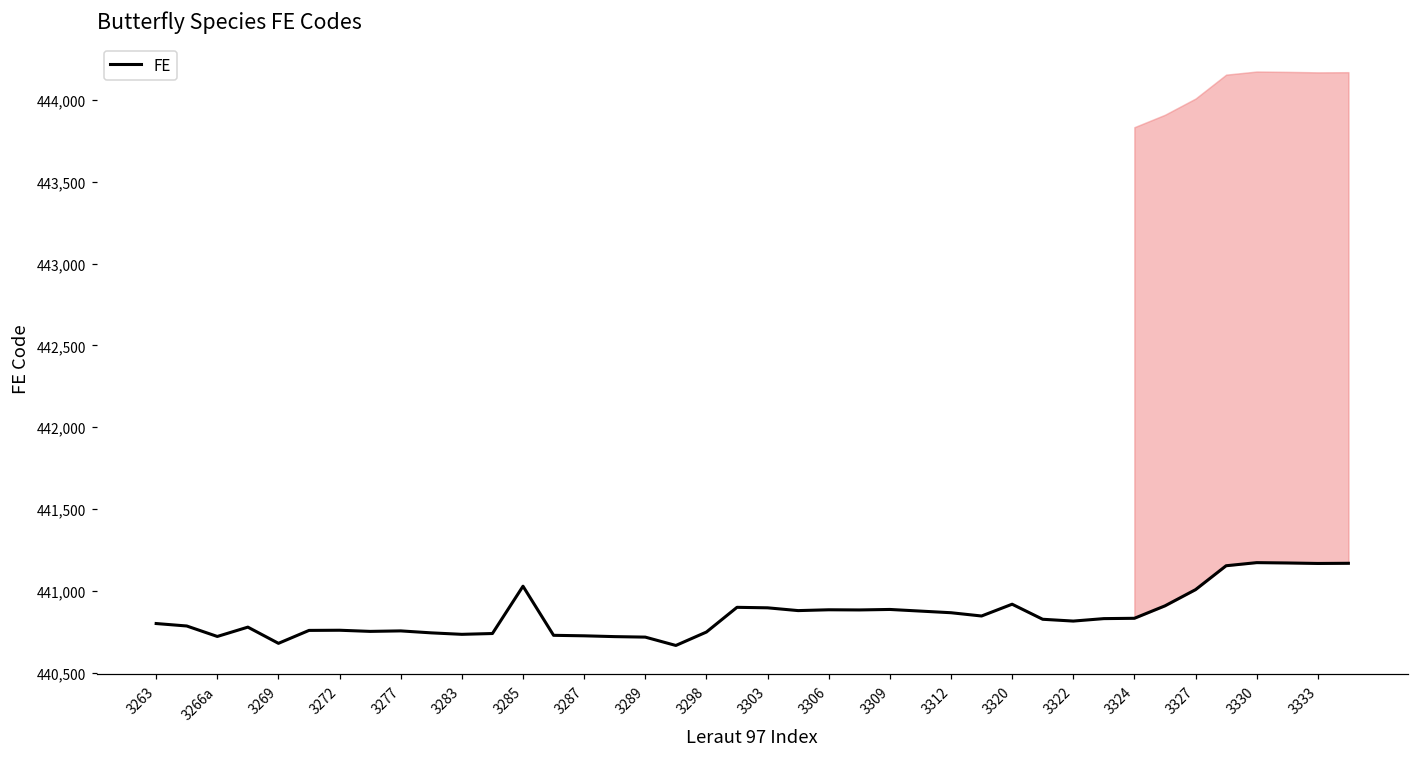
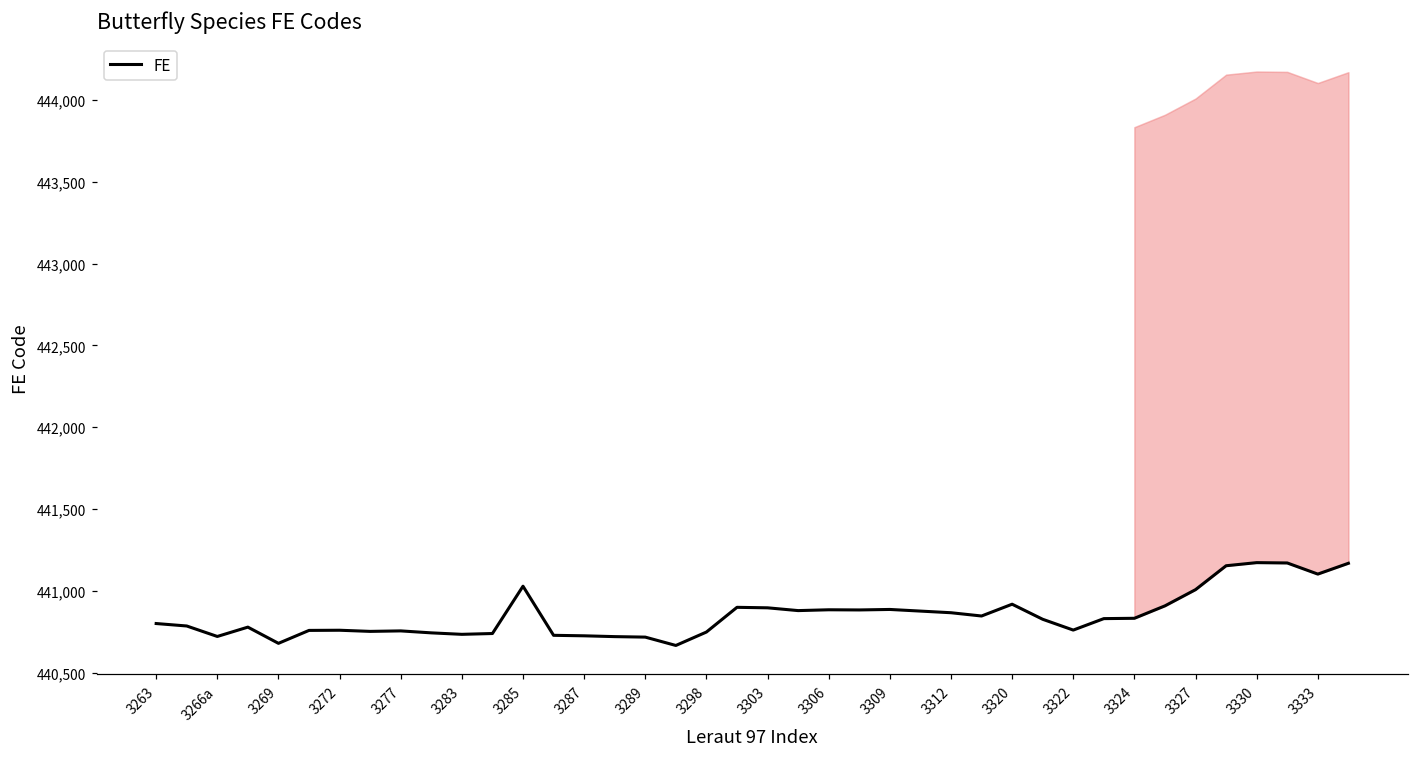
  {
    "FE": {
      "3263": "440,800",
      "3266a": "440,720",
      "3269": "440,680",
      "3272": "440,760",
      "3277": "440,760",
      "3283": "440,740",
      "3285": "441,030",
      "3287": "440,730",
      "3289": "440,720",
      "3298": "440,750",
      "3303": "440,900",
      "3306": "440,890",
      "3309": "440,890",
      "3312": "440,870",
      "3320": "440,920",
-     "3322": "440,820",
+     "3322": "440,760",
      "3324": "440,830",
      "3327": "441,010",
      "3330": "441,170",
-     "3333": "441,170"
+     "3333": "441,100"
    }
  }
